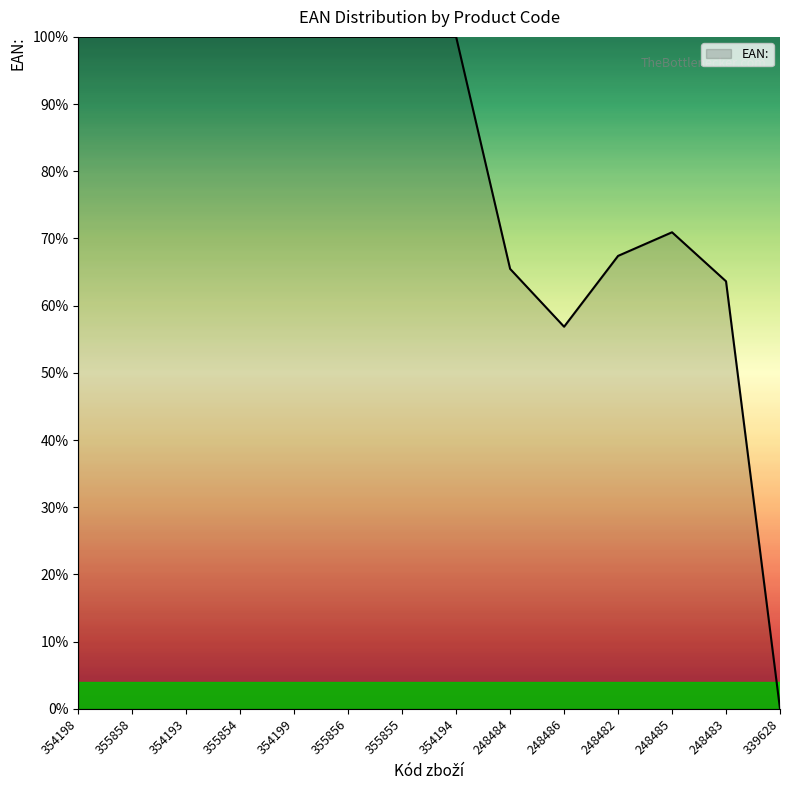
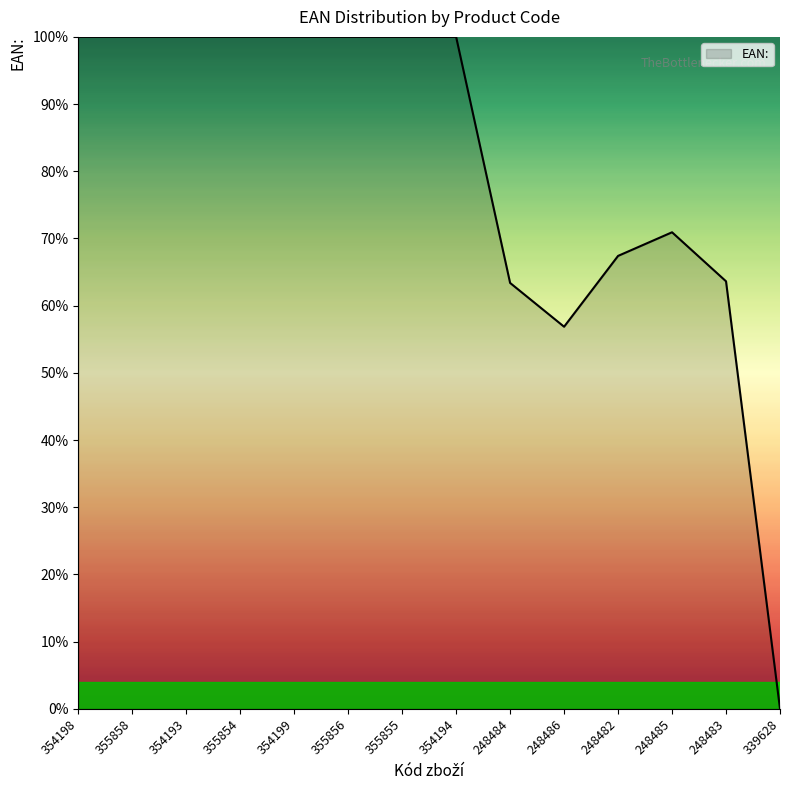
  {
    "354198": "100%",
    "355858": "100%",
    "354193": "100%",
    "355854": "100%",
    "354199": "100%",
    "355856": "100%",
    "355855": "100%",
    "354194": "100%",
-   "248484": "65%",
+   "248484": "63%",
    "248486": "57%",
    "248482": "67%",
    "248485": "71%",
    "248483": "64%"
  }
